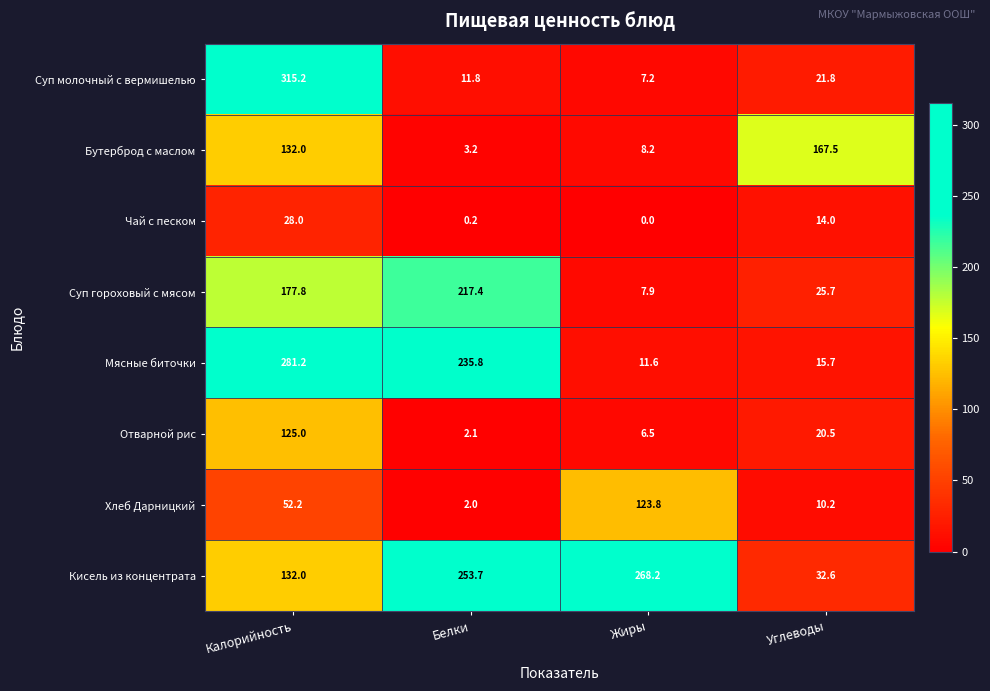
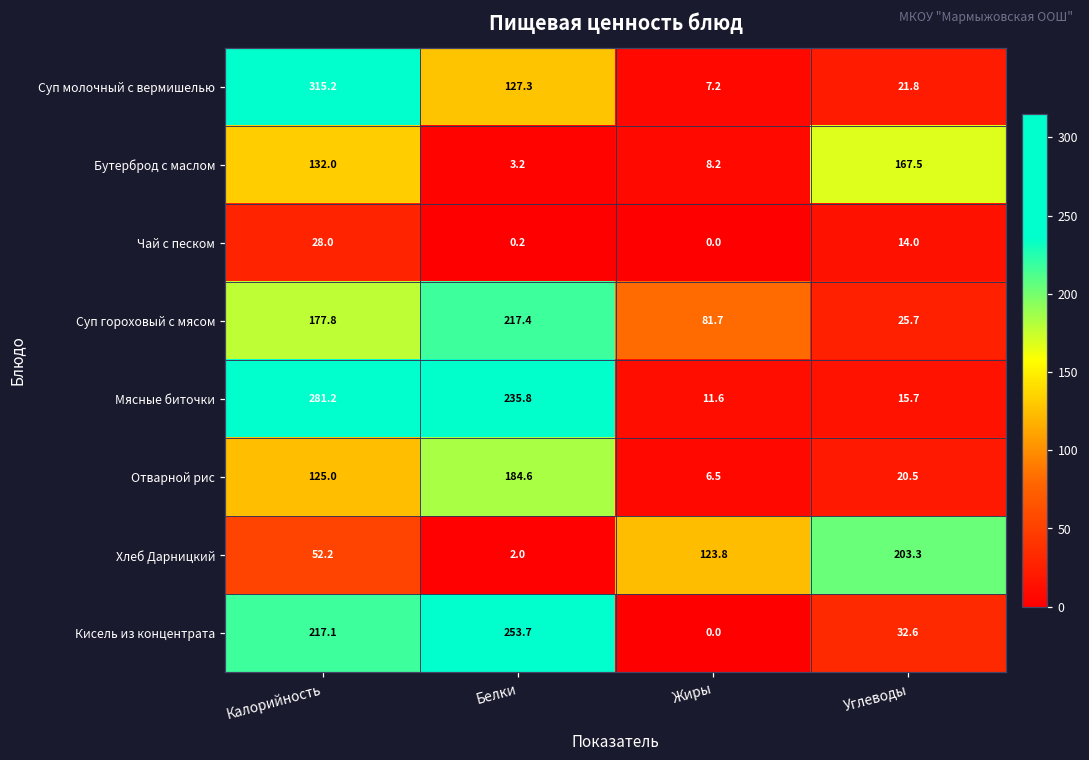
  {
    "Суп молочный с вермишелью": {
      "Калорийность": 315.2,
-     "Белки": 11.8,
+     "Белки": 127.3,
      "Жиры": 7.2,
      "Углеводы": 21.8
    },
    "Бутерброд с маслом": {
      "Калорийность": 132.0,
      "Белки": 3.2,
      "Жиры": 8.2,
      "Углеводы": 167.5
    },
    "Чай с песком": {
      "Калорийность": 28.0,
      "Белки": 0.2,
      "Жиры": 0.0,
      "Углеводы": 14.0
    },
    "Суп гороховый с мясом": {
      "Калорийность": 177.8,
      "Белки": 217.4,
-     "Жиры": 7.9,
+     "Жиры": 81.7,
      "Углеводы": 25.7
    },
    "Мясные биточки": {
      "Калорийность": 281.2,
      "Белки": 235.8,
      "Жиры": 11.6,
      "Углеводы": 15.7
    },
    "Отварной рис": {
      "Калорийность": 125.0,
-     "Белки": 2.1,
+     "Белки": 184.6,
      "Жиры": 6.5,
      "Углеводы": 20.5
    },
    "Хлеб Дарницкий": {
      "Калорийность": 52.2,
      "Белки": 2.0,
      "Жиры": 123.8,
-     "Углеводы": 10.2
+     "Углеводы": 203.3
    },
    "Кисель из концентрата": {
-     "Калорийность": 132.0,
+     "Калорийность": 217.1,
      "Белки": 253.7,
-     "Жиры": 268.2,
+     "Жиры": 0.0,
      "Углеводы": 32.6
    }
  }
